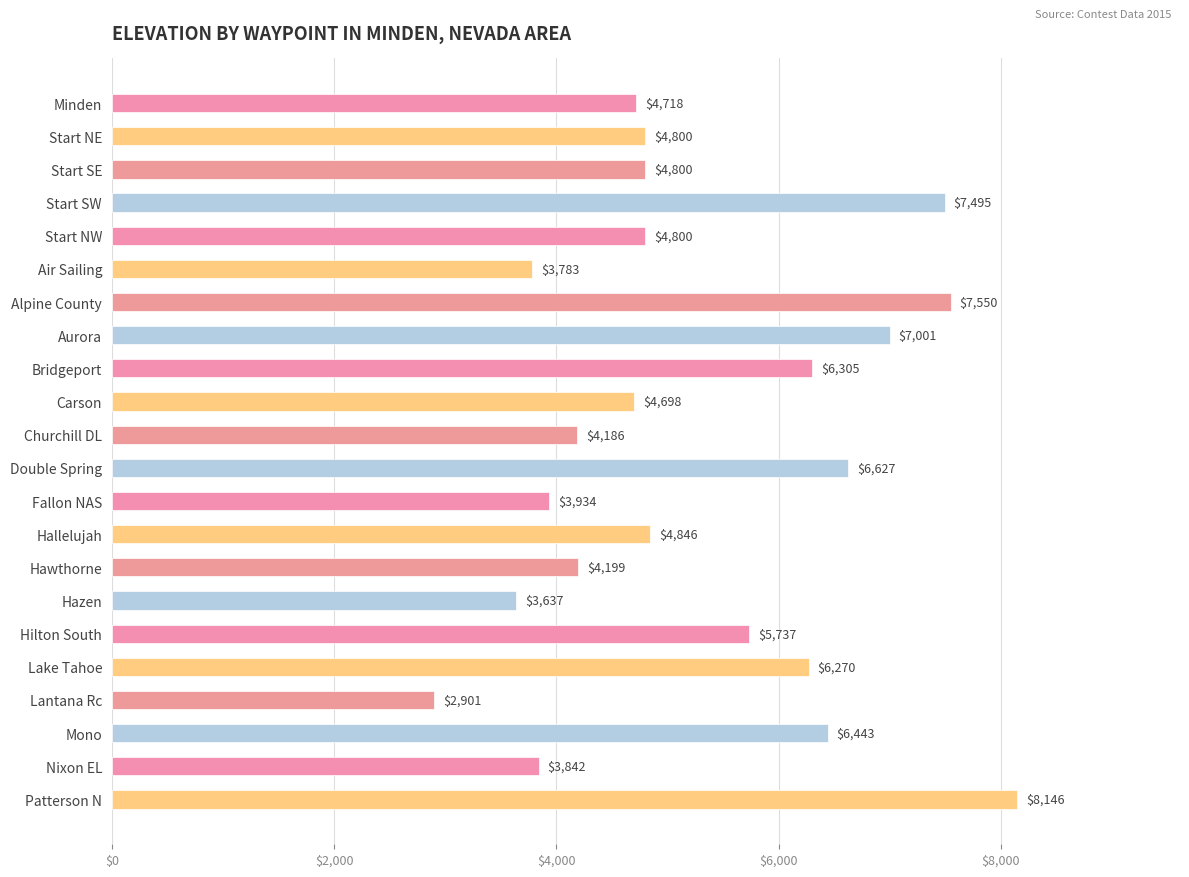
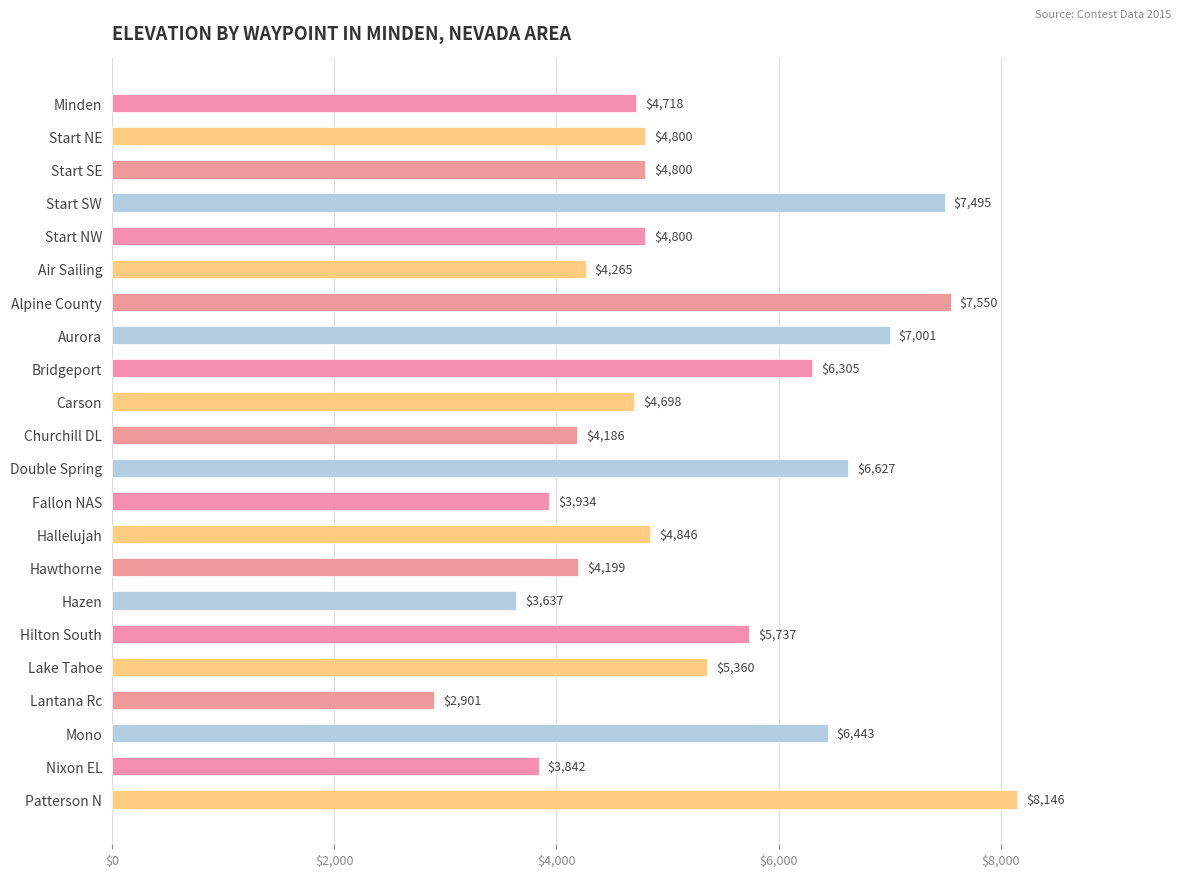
  {
    "Minden": "$4,718",
    "Start NE": "$4,800",
    "Start SE": "$4,800",
    "Start SW": "$7,495",
    "Start NW": "$4,800",
-   "Air Sailing": "$3,783",
+   "Air Sailing": "$4,265",
    "Alpine County": "$7,550",
    "Aurora": "$7,001",
    "Bridgeport": "$6,305",
    "Carson": "$4,698",
    "Churchill DL": "$4,186",
    "Double Spring": "$6,627",
    "Fallon NAS": "$3,934",
    "Hallelujah": "$4,846",
    "Hawthorne": "$4,199",
    "Hazen": "$3,637",
    "Hilton South": "$5,737",
-   "Lake Tahoe": "$6,270",
+   "Lake Tahoe": "$5,360",
    "Lantana Rc": "$2,901",
    "Mono": "$6,443",
    "Nixon EL": "$3,842",
    "Patterson N": "$8,146"
  }
